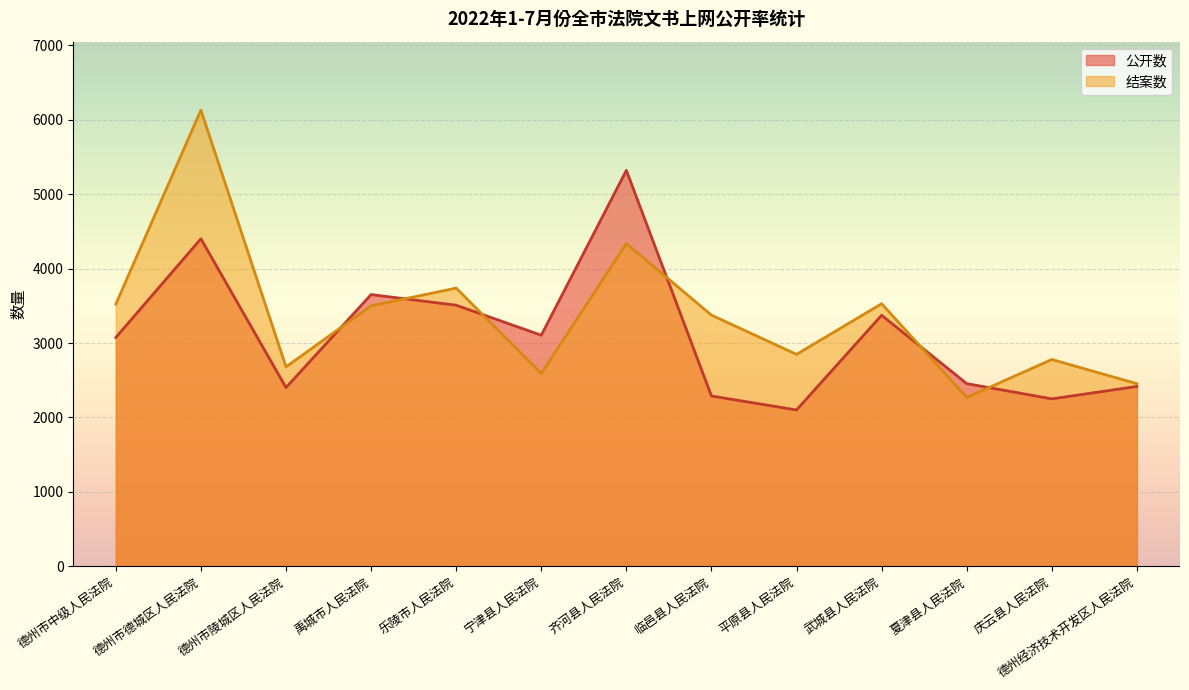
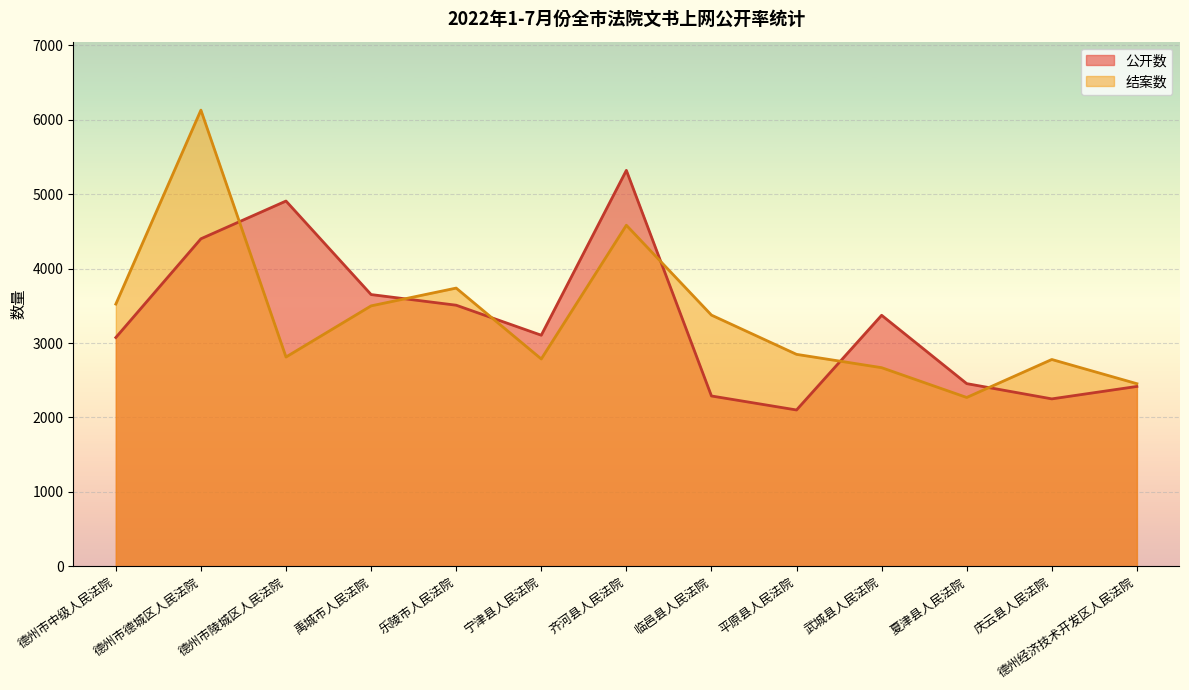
  {
    "公开数": {
      "德州市中级人民法院": 3100,
      "德州市德城区人民法院": 4400,
-     "德州市陵城区人民法院": 2400,
+     "德州市陵城区人民法院": 4900,
      "禹城市人民法院": 3700,
      "乐陵市人民法院": 3500,
      "宁津县人民法院": 3100,
      "齐河县人民法院": 5300,
      "临邑县人民法院": 2300,
      "平原县人民法院": 2100,
      "武城县人民法院": 3400,
      "夏津县人民法院": 2500,
      "庆云县人民法院": 2300,
      "德州经济技术开发区人民法院": 2400
    },
    "结案数": {
      "德州市中级人民法院": 3500,
      "德州市德城区人民法院": 6100,
-     "德州市陵城区人民法院": 2700,
+     "德州市陵城区人民法院": 2800,
      "禹城市人民法院": 3500,
      "乐陵市人民法院": 3700,
-     "宁津县人民法院": 2600,
-     "齐河县人民法院": 4300,
+     "宁津县人民法院": 2800,
+     "齐河县人民法院": 4600,
      "临邑县人民法院": 3400,
      "平原县人民法院": 2800,
-     "武城县人民法院": 3500,
+     "武城县人民法院": 2700,
      "夏津县人民法院": 2300,
      "庆云县人民法院": 2800,
      "德州经济技术开发区人民法院": 2500
    }
  }
